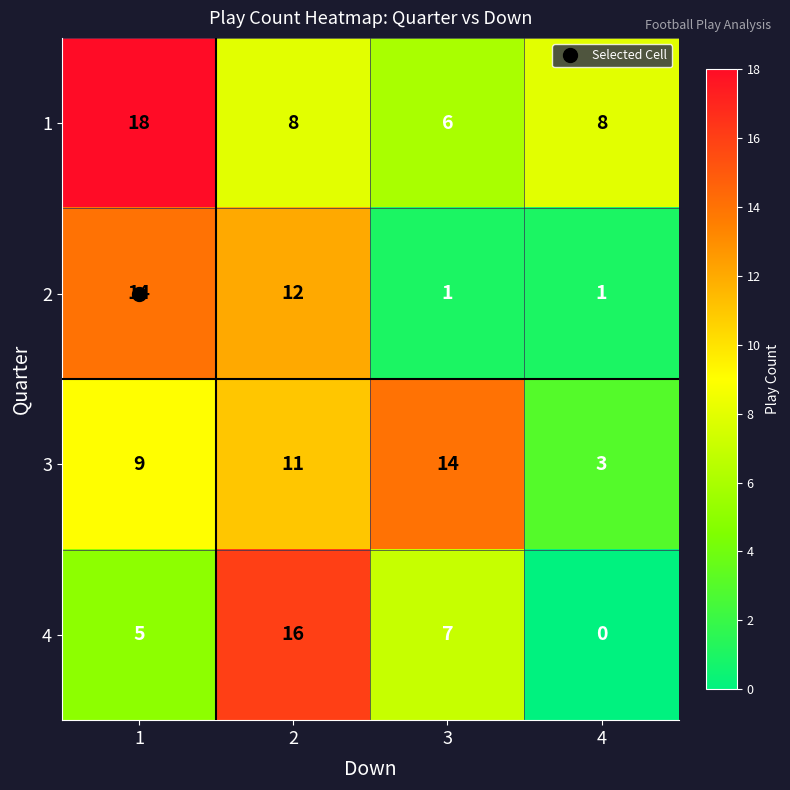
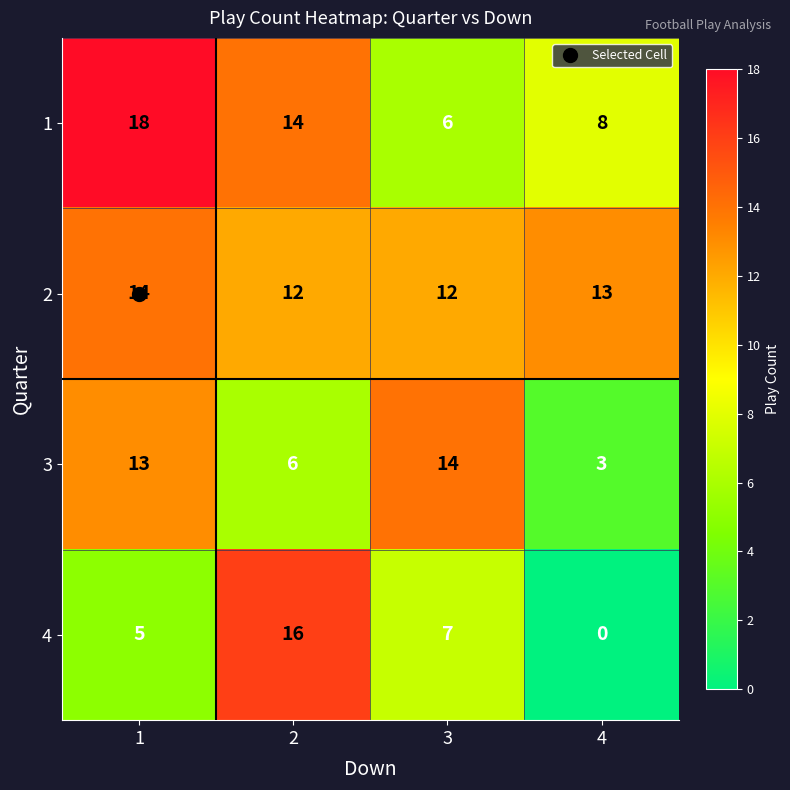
  {
    "1": {
      "1": 18,
-     "2": 8,
+     "2": 14,
      "3": 6,
      "4": 8
    },
    "2": {
      "2": 12,
-     "3": 1,
-     "4": 1
+     "3": 12,
+     "4": 13
    },
    "3": {
-     "1": 9,
-     "2": 11,
+     "1": 13,
+     "2": 6,
      "3": 14,
      "4": 3
    },
    "4": {
      "1": 5,
      "2": 16,
      "3": 7,
      "4": 0
    }
  }
